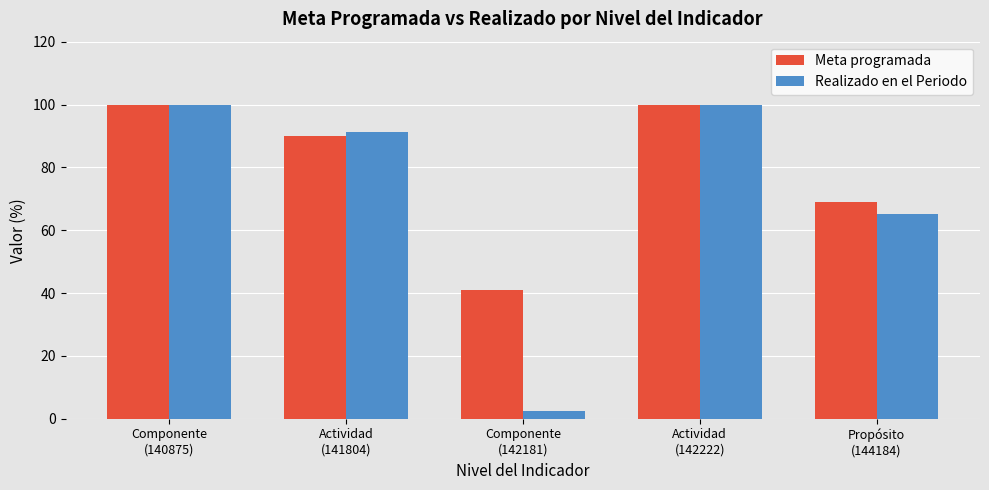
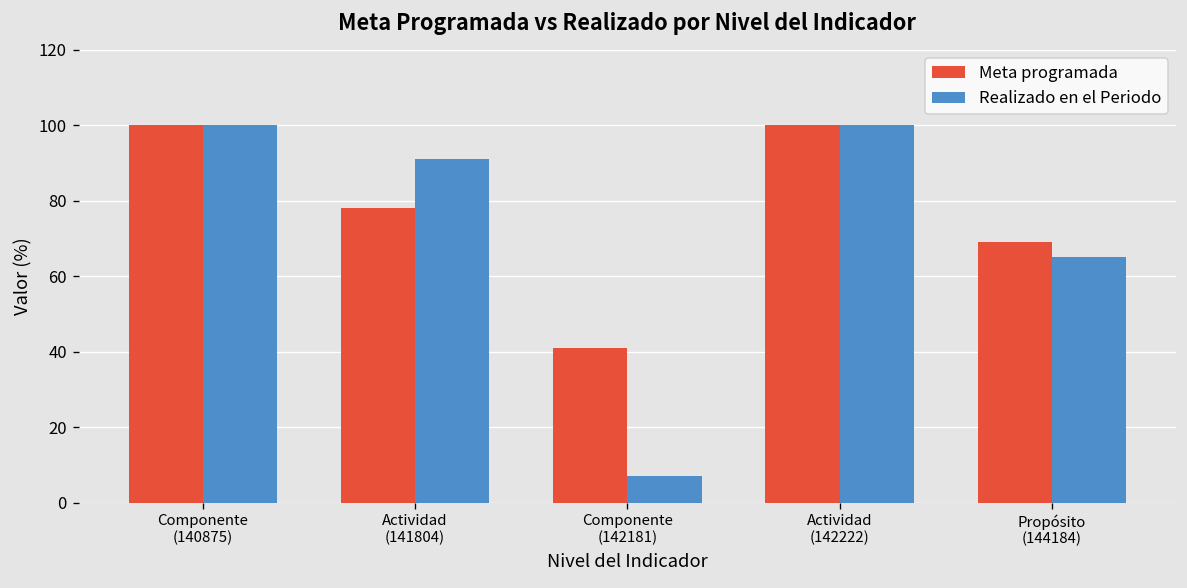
  {
    "Meta programada": {
      "Componente (140875)": 100,
-     "Actividad (141804)": 90,
+     "Actividad (141804)": 78,
      "Componente (142181)": 41,
      "Actividad (142222)": 100,
      "Propósito (144184)": 69
    },
    "Realizado en el Periodo": {
      "Componente (140875)": 100,
      "Actividad (141804)": 91,
-     "Componente (142181)": 2,
+     "Componente (142181)": 7,
      "Actividad (142222)": 100,
      "Propósito (144184)": 65
    }
  }
